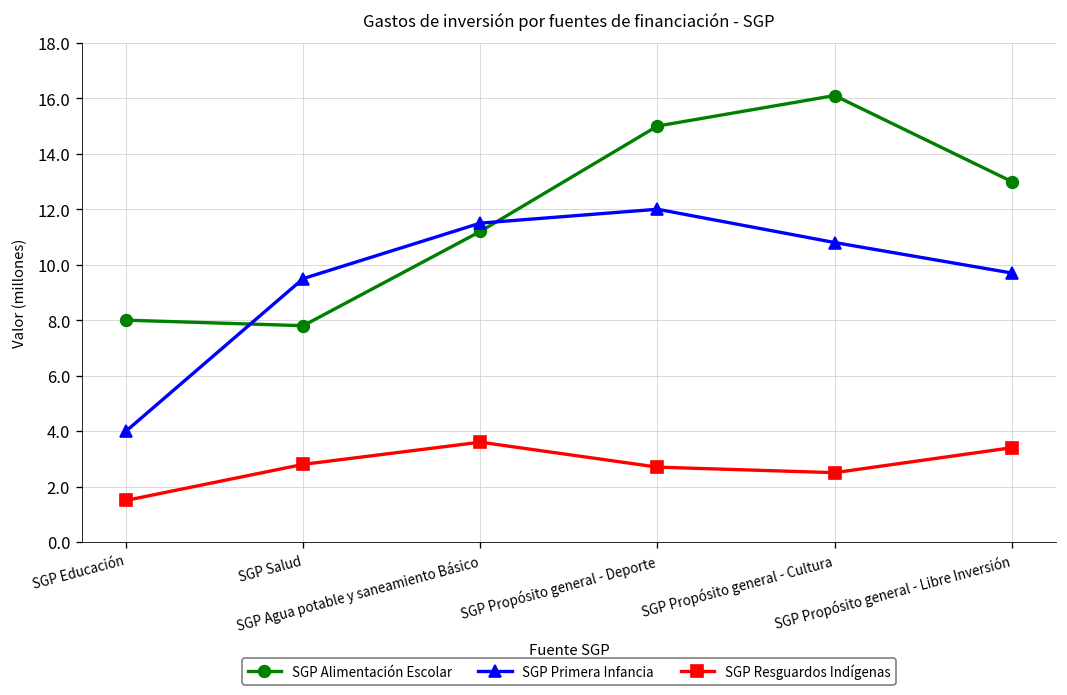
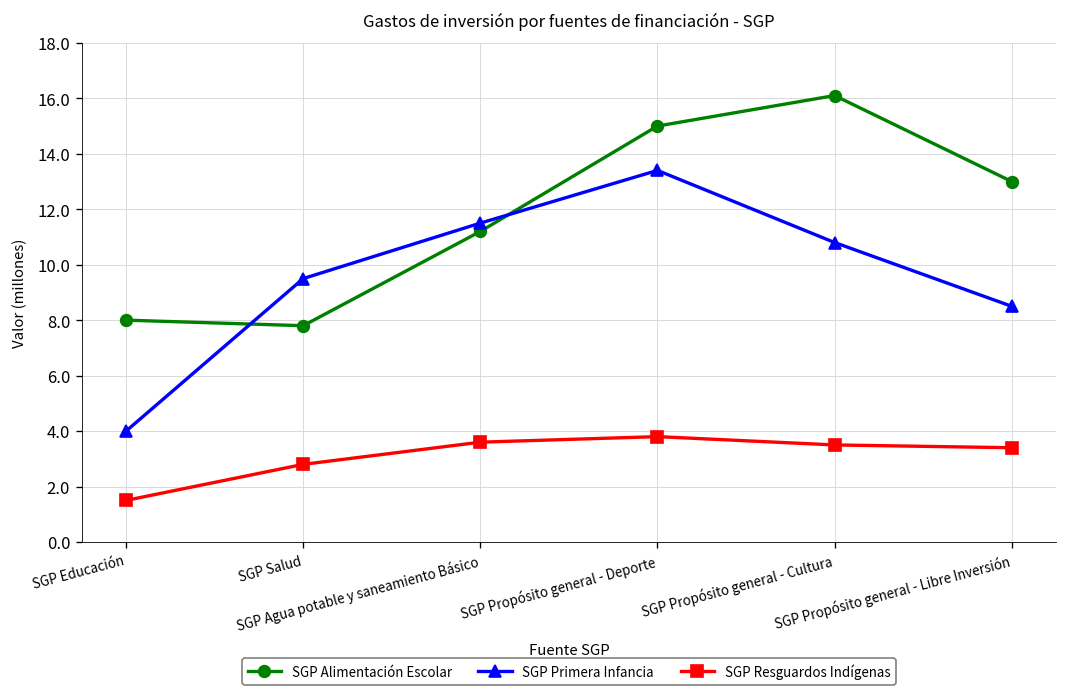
  {
    "SGP Alimentación Escolar": {
      "SGP Educación": 8.0,
      "SGP Salud": 7.8,
      "SGP Agua potable y saneamiento Básico": 11.2,
      "SGP Propósito general - Deporte": 15.0,
      "SGP Propósito general - Cultura": 16.1,
      "SGP Propósito general - Libre Inversión": 13.0
    },
    "SGP Primera Infancia": {
      "SGP Educación": 4.0,
      "SGP Salud": 9.5,
      "SGP Agua potable y saneamiento Básico": 11.5,
-     "SGP Propósito general - Deporte": 12.0,
+     "SGP Propósito general - Deporte": 13.4,
      "SGP Propósito general - Cultura": 10.8,
-     "SGP Propósito general - Libre Inversión": 9.7
+     "SGP Propósito general - Libre Inversión": 8.5
    },
    "SGP Resguardos Indígenas": {
      "SGP Educación": 1.5,
      "SGP Salud": 2.8,
      "SGP Agua potable y saneamiento Básico": 3.6,
-     "SGP Propósito general - Deporte": 2.7,
-     "SGP Propósito general - Cultura": 2.5,
+     "SGP Propósito general - Deporte": 3.8,
+     "SGP Propósito general - Cultura": 3.5,
      "SGP Propósito general - Libre Inversión": 3.4
    }
  }
